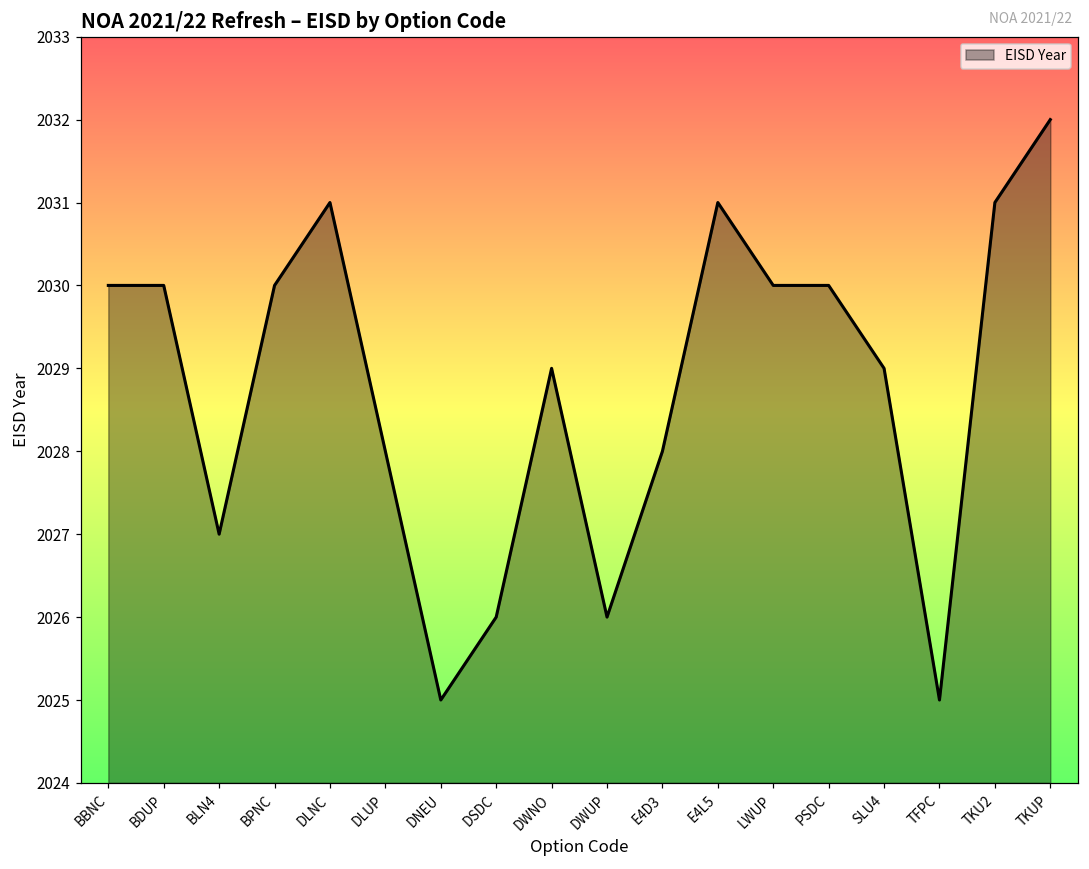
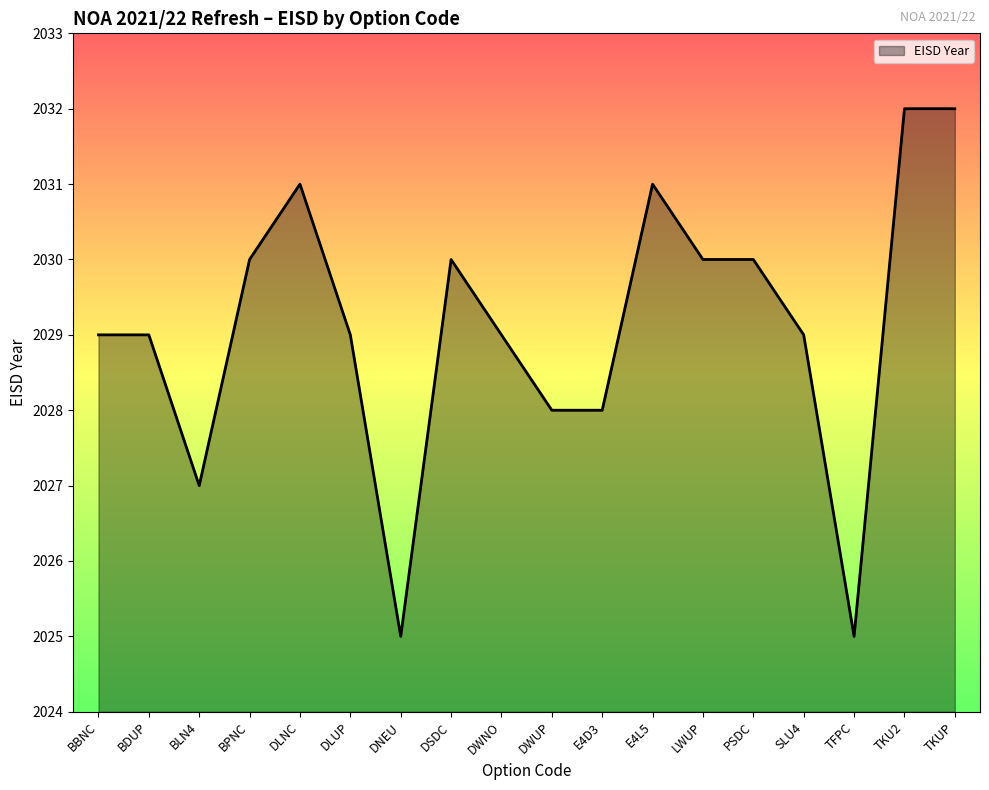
  {
-   "BBNC": 2030,
-   "BDUP": 2030,
+   "BBNC": 2029,
+   "BDUP": 2029,
    "BLN4": 2027,
    "BPNC": 2030,
    "DLNC": 2031,
-   "DLUP": 2028,
+   "DLUP": 2029,
    "DNEU": 2025,
-   "DSDC": 2026,
+   "DSDC": 2030,
    "DWNO": 2029,
-   "DWUP": 2026,
+   "DWUP": 2028,
    "E4D3": 2028,
    "E4L5": 2031,
    "LWUP": 2030,
    "PSDC": 2030,
    "SLU4": 2029,
    "TFPC": 2025,
-   "TKU2": 2031,
+   "TKU2": 2032,
    "TKUP": 2032
  }
